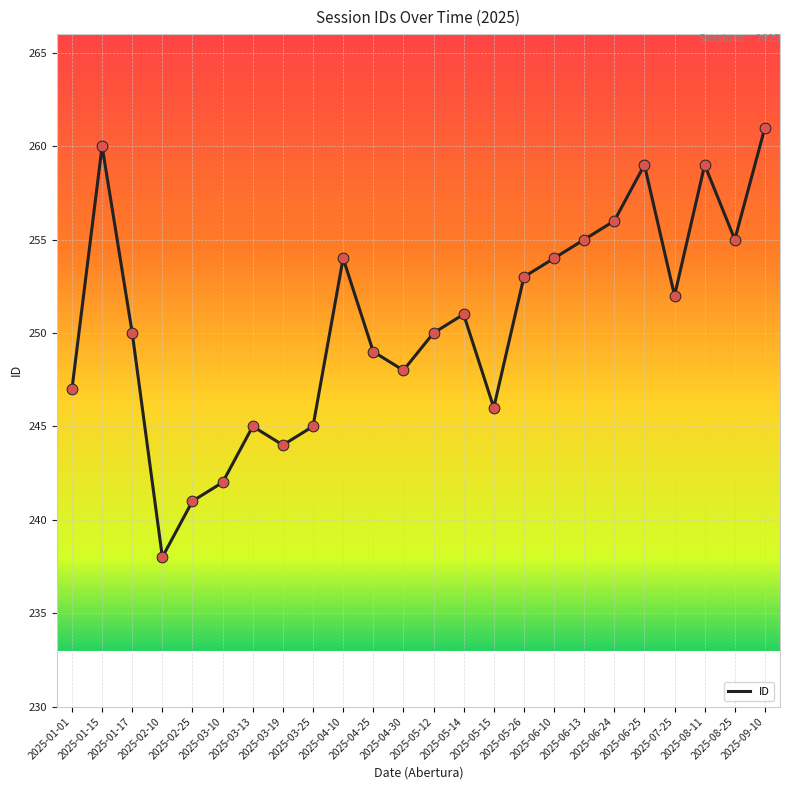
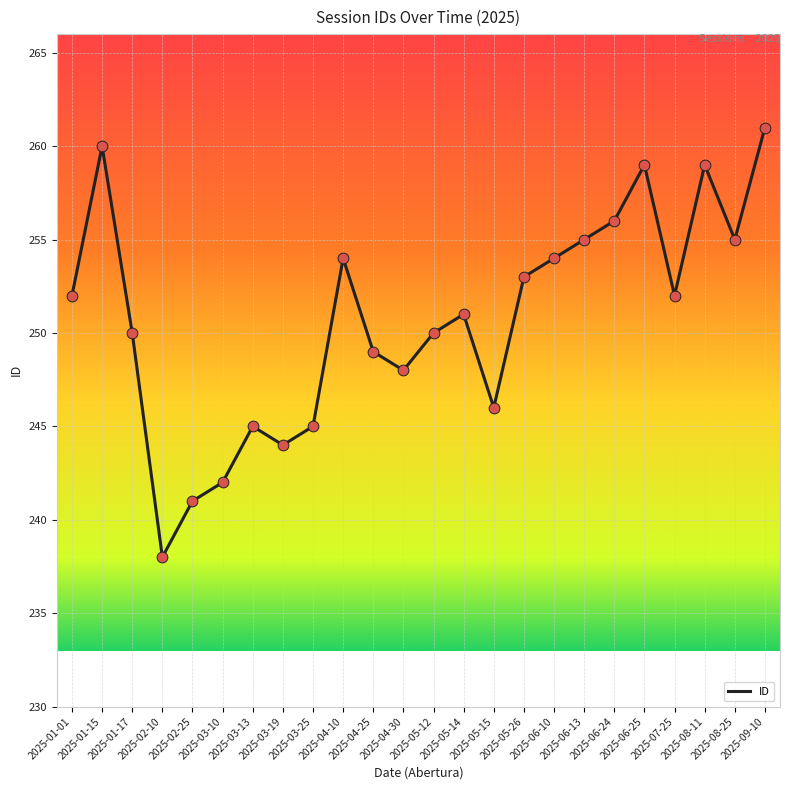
  {
-   "2025-01-01": 247,
+   "2025-01-01": 252,
    "2025-01-15": 260,
    "2025-01-17": 250,
    "2025-02-10": 238,
    "2025-02-25": 241,
    "2025-03-10": 242,
    "2025-03-13": 245,
    "2025-03-19": 244,
    "2025-03-25": 245,
    "2025-04-10": 254,
    "2025-04-25": 249,
    "2025-04-30": 248,
    "2025-05-12": 250,
    "2025-05-14": 251,
    "2025-05-15": 246,
    "2025-05-26": 253,
    "2025-06-10": 254,
    "2025-06-13": 255,
    "2025-06-24": 256,
    "2025-06-25": 259,
    "2025-07-25": 252,
    "2025-08-11": 259,
    "2025-08-25": 255,
    "2025-09-10": 261
  }
